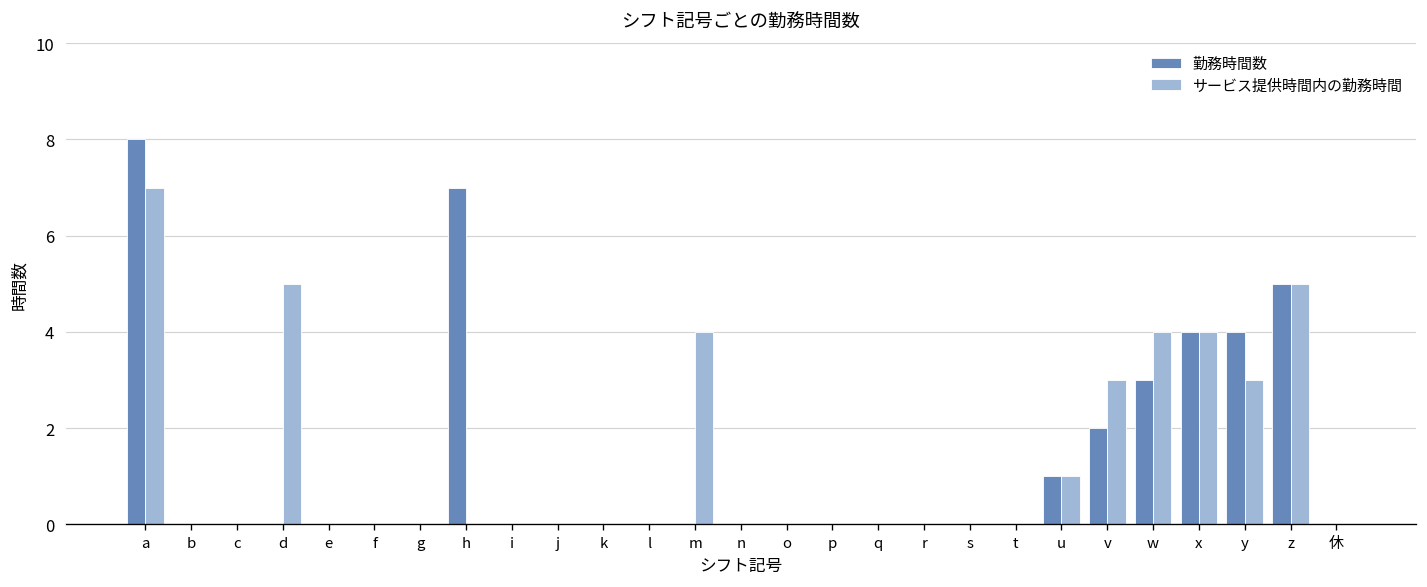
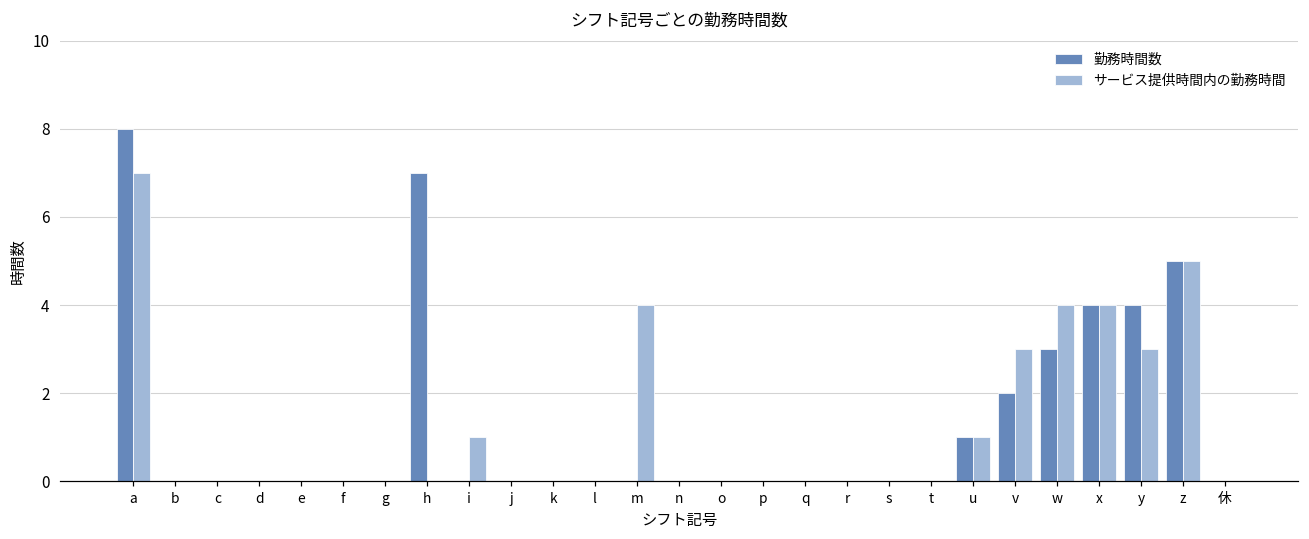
  {
    "勤務時間数": {
      "a": 8,
      "b": 0,
      "c": 0,
      "d": 0,
      "e": 0,
      "f": 0,
      "g": 0,
      "h": 7,
      "i": 0,
      "j": 0,
      "k": 0,
      "l": 0,
      "m": 0,
      "n": 0,
      "o": 0,
      "p": 0,
      "q": 0,
      "r": 0,
      "s": 0,
      "t": 0,
      "u": 1,
      "v": 2,
      "w": 3,
      "x": 4,
      "y": 4,
      "z": 5,
      "休": 0
    },
    "サービス提供時間内の勤務時間": {
      "a": 7,
      "b": 0,
      "c": 0,
-     "d": 5,
+     "d": 0,
      "e": 0,
      "f": 0,
      "g": 0,
      "h": 0,
-     "i": 0,
+     "i": 1,
      "j": 0,
      "k": 0,
      "l": 0,
      "m": 4,
      "n": 0,
      "o": 0,
      "p": 0,
      "q": 0,
      "r": 0,
      "s": 0,
      "t": 0,
      "u": 1,
      "v": 3,
      "w": 4,
      "x": 4,
      "y": 3,
      "z": 5,
      "休": 0
    }
  }
